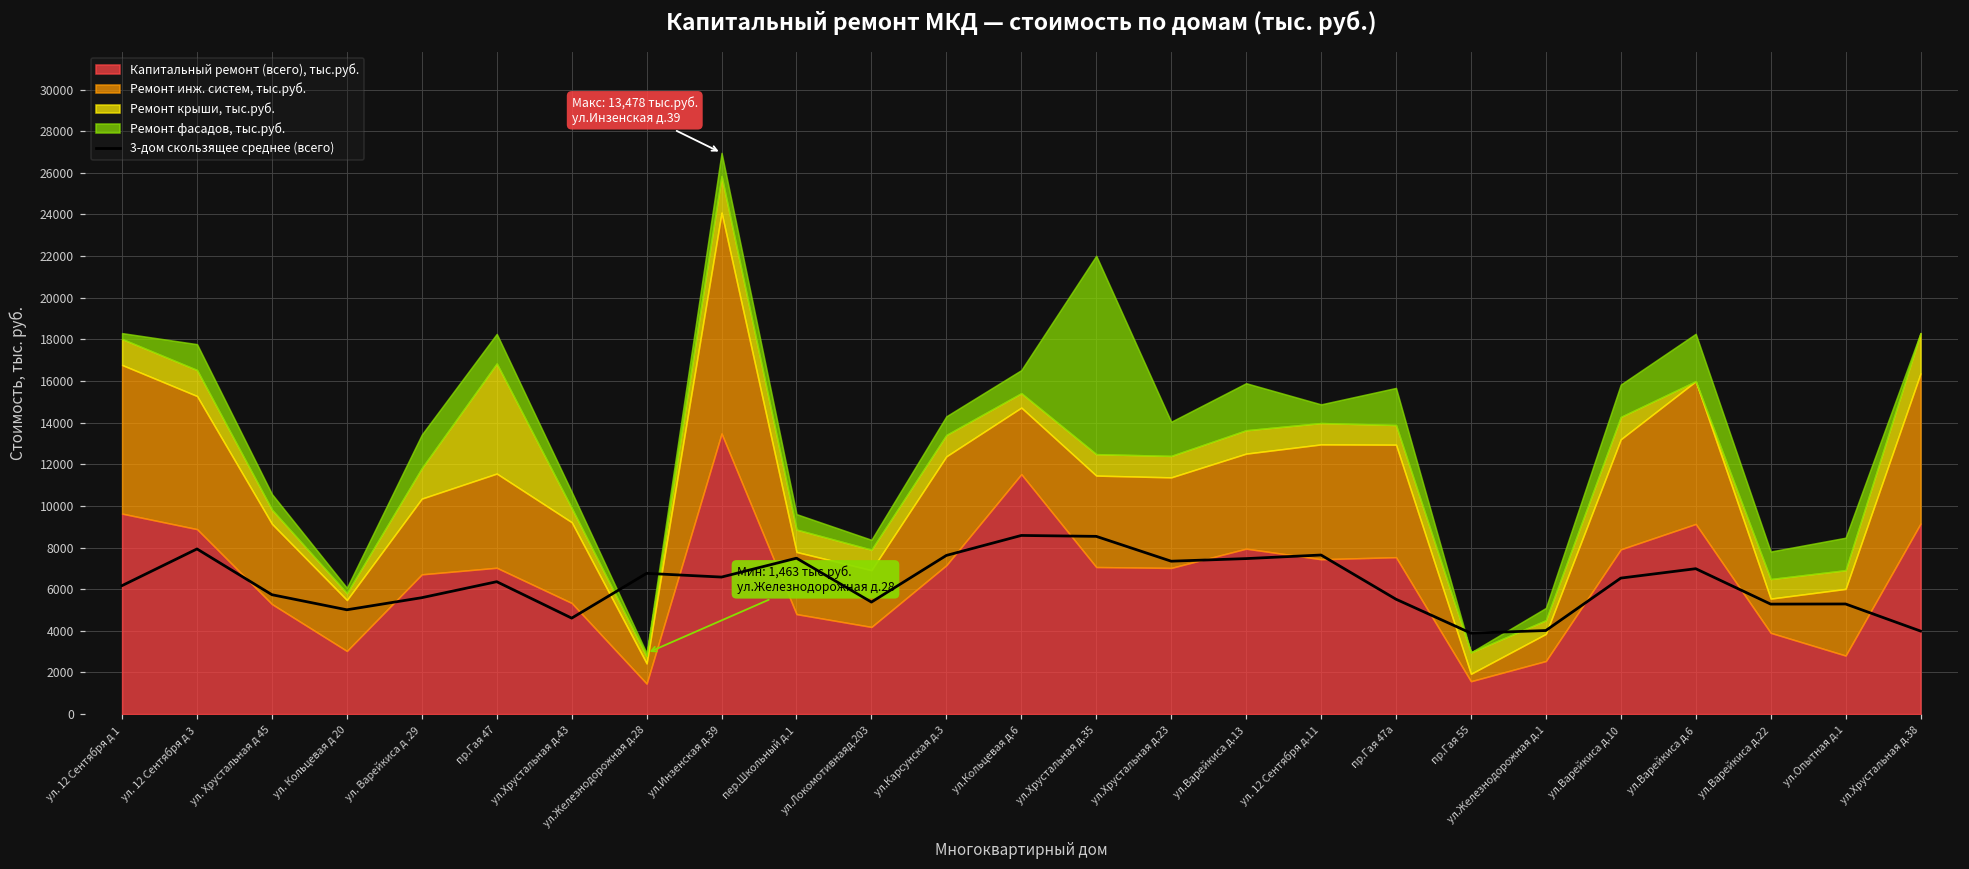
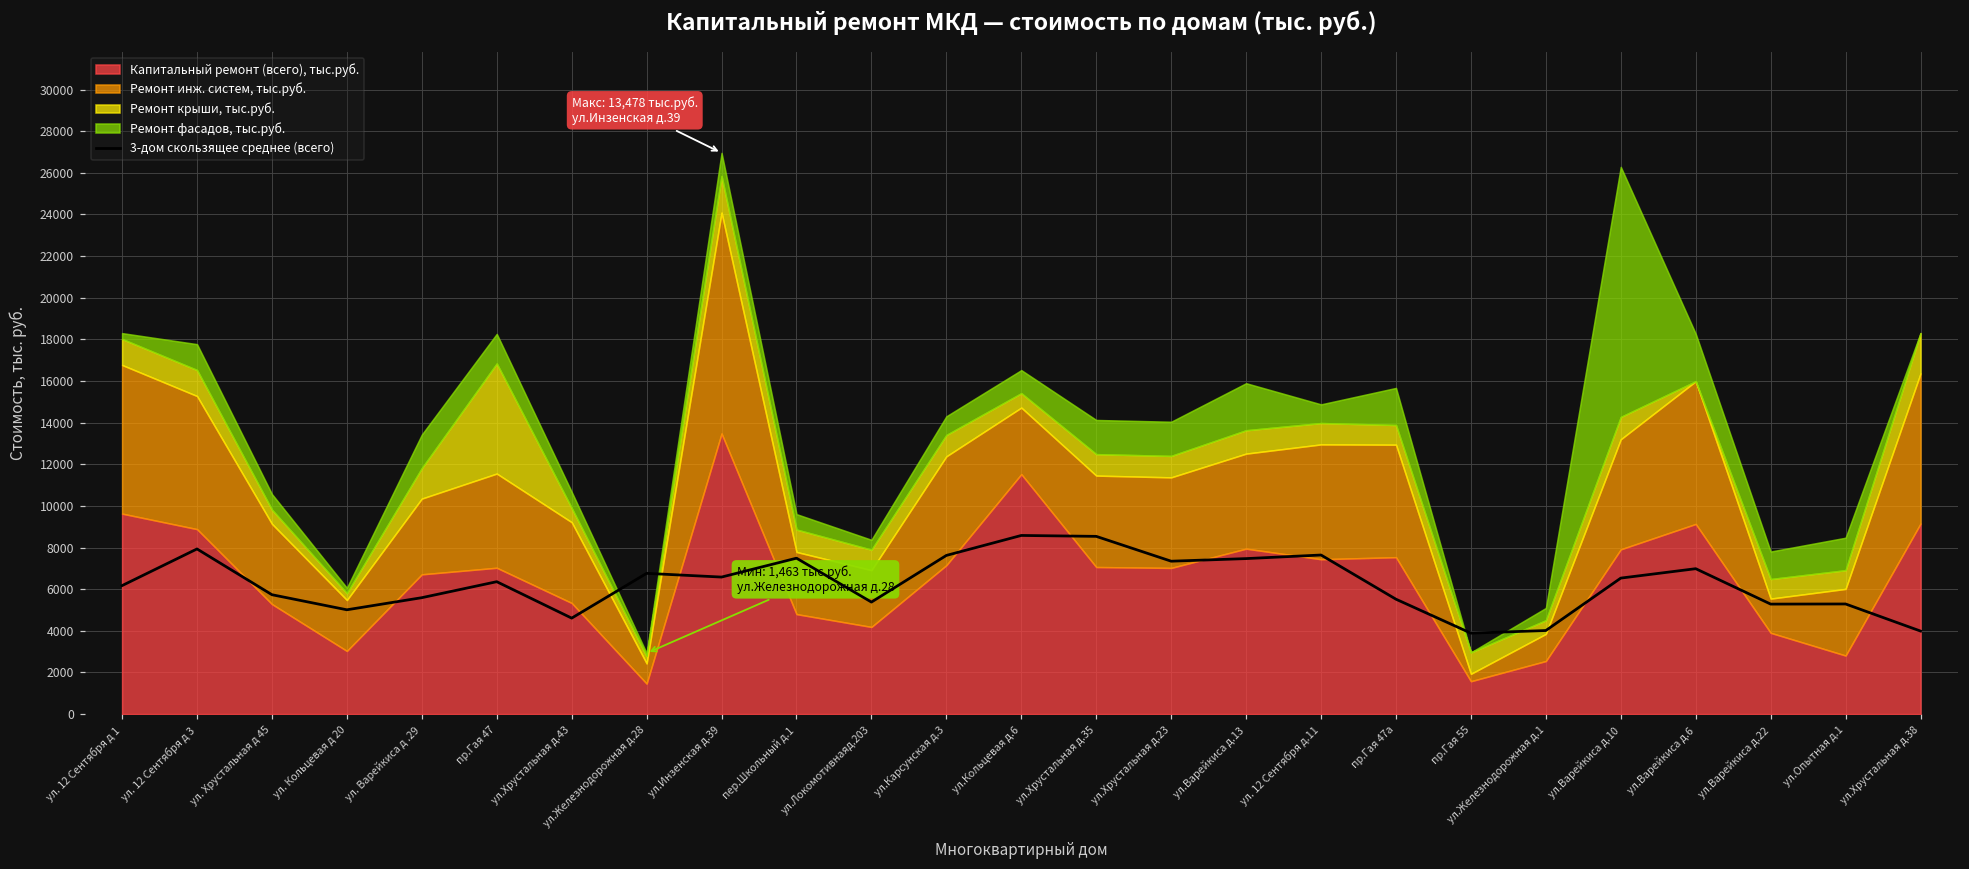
  {
    "3-дом скользящее среднее (всего)": {
      "ул. 12 Сентября д 1": 6200,
      "ул. 12 Сентября д 3": 7900,
      "ул. Хрустальная д 45": 5700,
      "ул. Кольцевая д 20": 5000,
      "ул. Варейкиса д .29": 5600,
      "пр.Гая 47": 6400,
      "ул.Хрустальная д.43": 4600,
      "ул.Железнодорожная д.28": 6800,
      "пер.Школьный д.1": 7500,
      "ул.Карсунская д.3": 7600,
      "ул.Кольцевая д.6": 8600,
      "ул.Хрустальная д.35": 8500,
      "ул.Хрустальная д.23": 7300,
      "ул.Варейкиса д.13": 7500,
      "ул. 12 Сентября д.11": 7600,
      "пр.Гая 47а": 5500,
      "пр.Гая 55": 3900,
      "ул.Железнодорожная д.1": 4000,
      "ул.Варейкиса д.10": 6500,
      "ул.Варейкиса д.6": 7000,
      "ул.Варейкиса д.22": 5300,
      "ул.Опытная д.1": 5300,
      "ул.Хрустальная д.38": 4000
    },
    "Капитальный ремонт (всего), тыс.руб.": {
      "ул. 12 Сентября д 1": 9600,
      "ул. 12 Сентября д 3": 8900,
      "ул. Хрустальная д 45": 5300,
      "ул. Кольцевая д 20": 3000,
      "ул. Варейкиса д .29": 6700,
      "пр.Гая 47": 7000,
      "ул.Хрустальная д.43": 5300,
      "ул.Железнодорожная д.28": 1500,
      "ул.Инзенская д.39": 13500,
      "ул.Карсунская д.3": 7200,
      "ул.Кольцевая д.6": 11500,
      "ул.Хрустальная д.35": 7100,
      "ул.Хрустальная д.23": 7000,
      "ул.Варейкиса д.13": 7900,
      "ул. 12 Сентября д.11": 7400,
      "пр.Гая 47а": 7500,
      "пр.Гая 55": 1600,
      "ул.Железнодорожная д.1": 2500,
      "ул.Варейкиса д.10": 7900,
      "ул.Варейкиса д.6": 9100,
      "ул.Варейкиса д.22": 3900,
      "ул.Опытная д.1": 2800,
      "ул.Хрустальная д.38": 9200
    },
    "Ремонт инж. систем, тыс.руб.": {
      "ул. 12 Сентября д 1": 7100,
      "ул. 12 Сентября д 3": 6400,
      "ул. Хрустальная д 45": 3900,
      "ул. Кольцевая д 20": 2400,
      "ул. Варейкиса д .29": 3600,
      "пр.Гая 47": 4500,
      "ул.Хрустальная д.43": 3900,
      "ул.Железнодорожная д.28": 1000,
      "ул.Инзенская д.39": 10600,
      "пер.Школьный д.1": 3000,
      "ул.Карсунская д.3": 5200,
      "ул.Кольцевая д.6": 3200,
      "ул.Хрустальная д.35": 4400,
      "ул.Хрустальная д.23": 4300,
      "ул.Варейкиса д.13": 4600,
      "ул. 12 Сентября д.11": 5500,
      "пр.Гая 47а": 5400,
      "пр.Гая 55": 400,
      "ул.Железнодорожная д.1": 1300,
      "ул.Варейкиса д.10": 5300,
      "ул.Варейкиса д.22": 1600,
      "ул.Опытная д.1": 3200,
      "ул.Хрустальная д.38": 7200
    },
    "Ремонт крыши, тыс.руб.": {
      "ул. 12 Сентября д 1": 1300,
      "ул. 12 Сентября д 3": 1300,
      "ул. Хрустальная д 45": 700,
      "ул. Кольцевая д 20": 300,
      "ул. Варейкиса д .29": 1500,
      "пр.Гая 47": 5300,
      "ул.Хрустальная д.43": 700,
      "ул.Железнодорожная д.28": 400,
      "ул.Инзенская д.39": 1800,
      "пер.Школьный д.1": 1100,
      "ул.Локомотивнаяд.203": 1000,
      "ул.Карсунская д.3": 1000,
      "ул.Кольцевая д.6": 700,
      "ул.Хрустальная д.35": 1000,
      "ул.Хрустальная д.23": 1000,
      "ул.Варейкиса д.13": 1100,
      "ул. 12 Сентября д.11": 1000,
      "пр.Гая 47а": 900,
      "ул.Железнодорожная д.1": 700,
      "ул.Варейкиса д.10": 1100,
      "ул.Варейкиса д.22": 900,
      "ул.Опытная д.1": 900
    },
    "Ремонт фасадов, тыс.руб.": {
      "ул. 12 Сентября д 1": 300,
      "ул. 12 Сентября д 3": 1200,
      "ул. Хрустальная д 45": 700,
      "ул. Кольцевая д 20": 300,
      "ул. Варейкиса д .29": 1600,
      "пр.Гая 47": 1400,
      "ул.Хрустальная д.43": 800,
      "ул.Железнодорожная д.28": 100,
      "пер.Школьный д.1": 700,
      "ул.Локомотивнаяд.203": 500,
      "ул.Карсунская д.3": 900,
      "ул.Кольцевая д.6": 1100,
-     "ул.Хрустальная д.35": 9500,
+     "ул.Хрустальная д.35": 1600,
      "ул.Хрустальная д.23": 1600,
      "ул.Варейкиса д.13": 2300,
      "ул. 12 Сентября д.11": 900,
      "пр.Гая 47а": 1800,
      "ул.Железнодорожная д.1": 600,
-     "ул.Варейкиса д.10": 1600,
+     "ул.Варейкиса д.10": 12000,
      "ул.Варейкиса д.6": 2300,
      "ул.Варейкиса д.22": 1300,
      "ул.Опытная д.1": 1600
    }
  }
